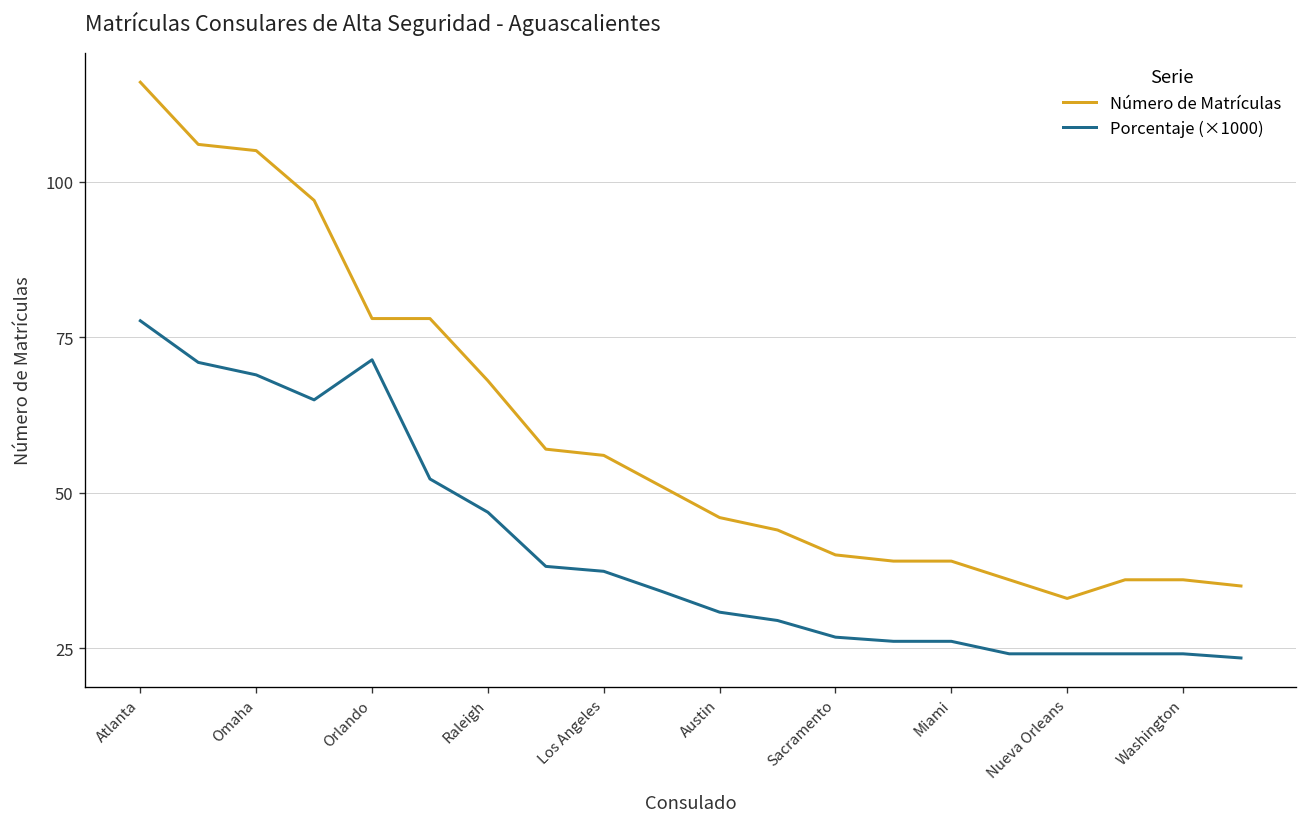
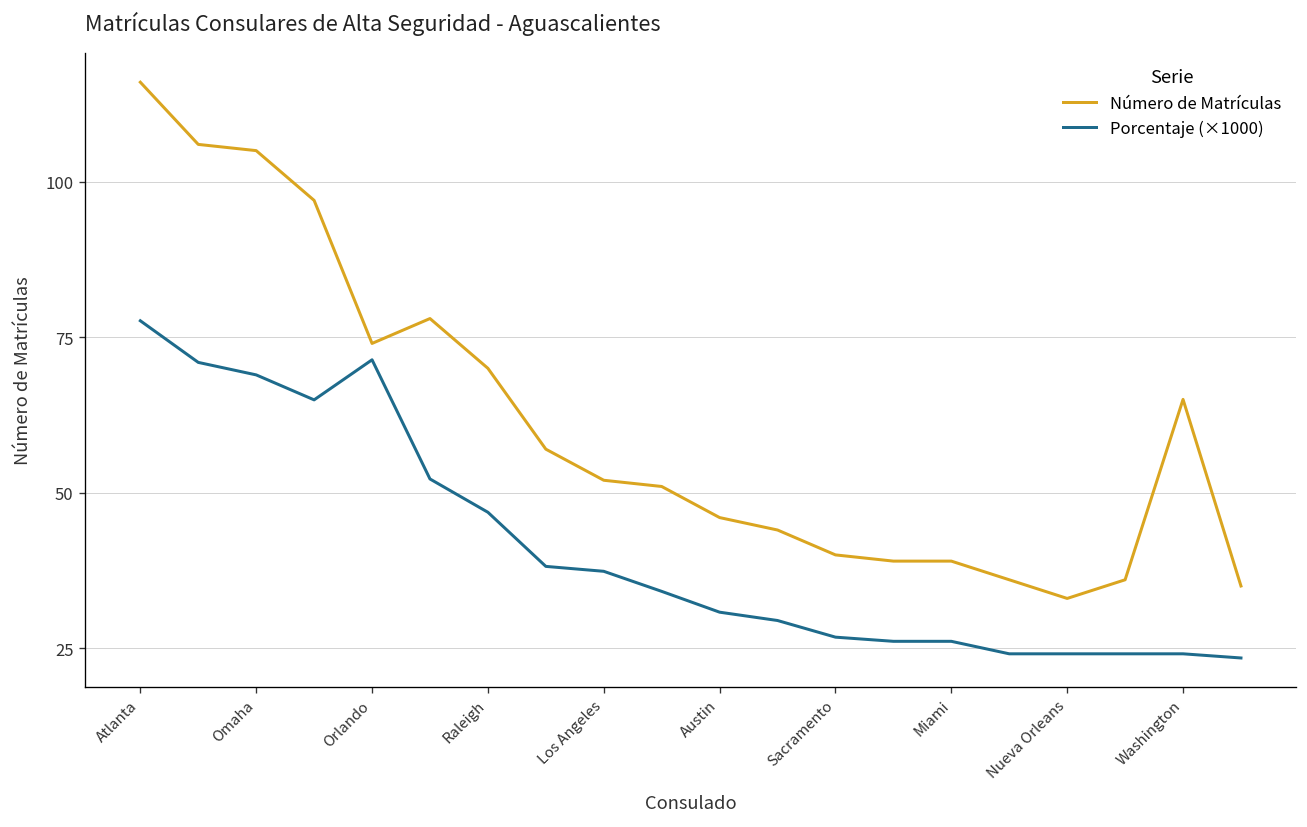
  {
    "Número de Matrículas": {
      "Atlanta": 116,
      "Omaha": 105,
-     "Orlando": 78,
-     "Raleigh": 68,
-     "Los Angeles": 56,
+     "Orlando": 74,
+     "Raleigh": 70,
+     "Los Angeles": 52,
      "Austin": 46,
      "Sacramento": 40,
      "Miami": 39,
      "Nueva Orleans": 33,
-     "Washington": 36
+     "Washington": 65
    },
    "Porcentaje (×1000)": {
      "Atlanta": 78,
      "Omaha": 69,
      "Orlando": 71,
      "Raleigh": 47,
      "Los Angeles": 37,
      "Austin": 31,
      "Sacramento": 27,
      "Miami": 26,
      "Nueva Orleans": 24,
      "Washington": 24
    }
  }
